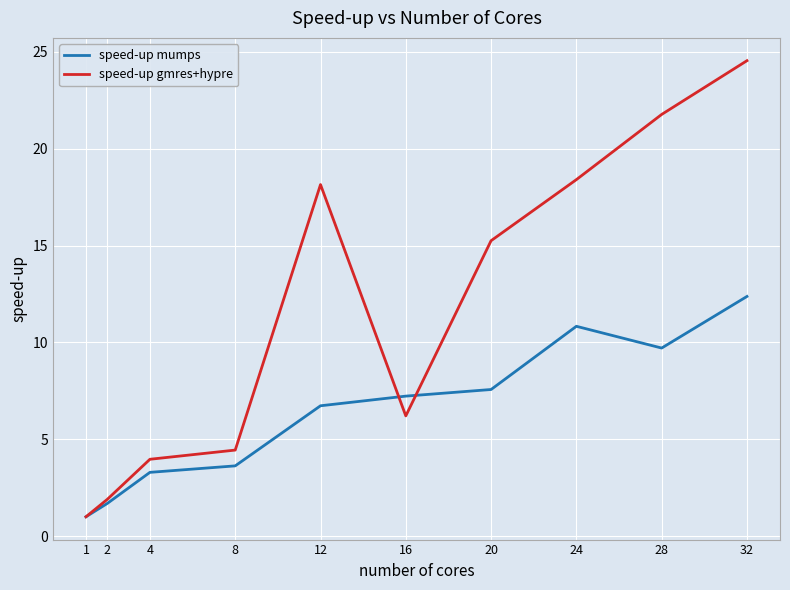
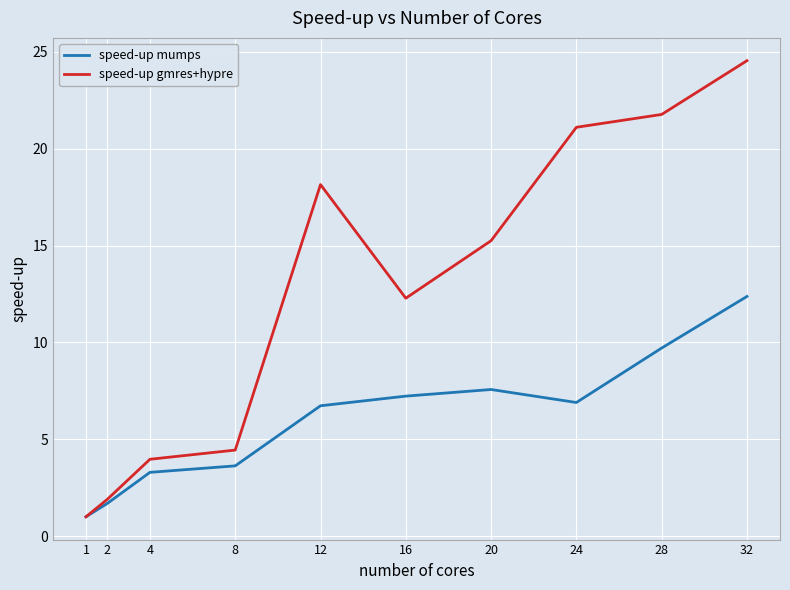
  {
    "speed-up mumps": {
      "2": 1.7,
      "4": 3.3,
      "8": 3.6,
      "12": 6.7,
      "16": 7.2,
      "20": 7.6,
-     "24": 10.8,
+     "24": 6.9,
      "28": 9.7,
      "32": 12.4
    },
    "speed-up gmres+hypre": {
      "2": 1.9,
      "4": 4.0,
      "8": 4.4,
      "12": 18.1,
-     "16": 6.2,
+     "16": 12.3,
      "20": 15.2,
-     "24": 18.4,
+     "24": 21.1,
      "28": 21.8,
      "32": 24.5
    }
  }
